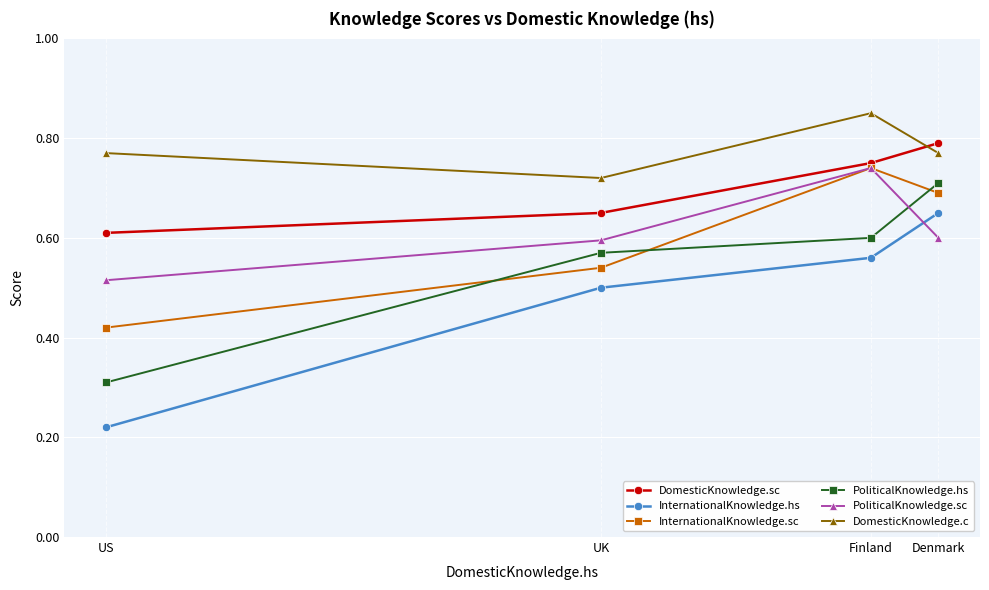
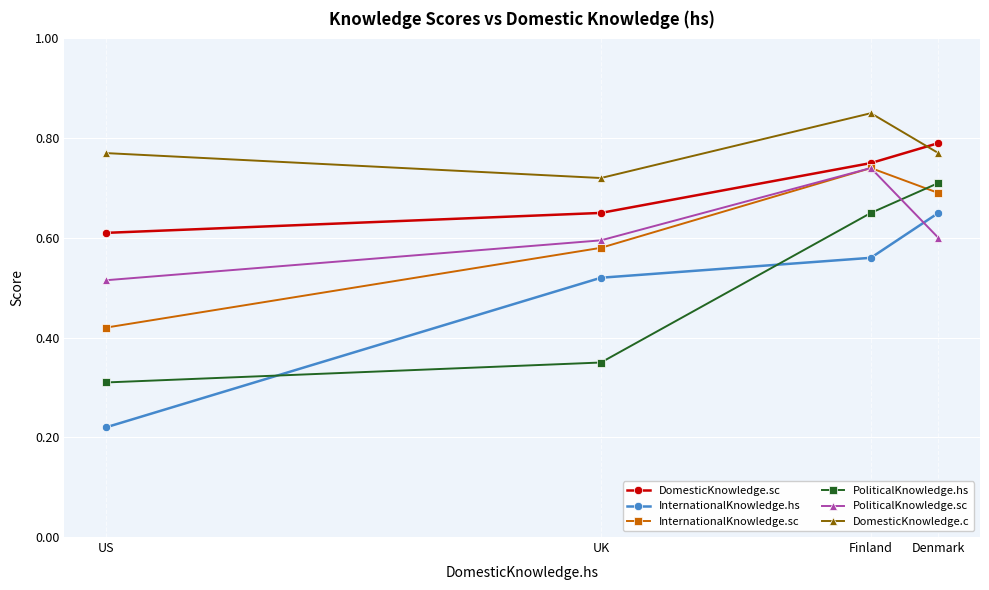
  {
    "DomesticKnowledge.sc": {
      "US": 0.61,
      "UK": 0.65,
      "Finland": 0.75,
      "Denmark": 0.79
    },
    "InternationalKnowledge.hs": {
      "US": 0.22,
-     "UK": 0.50,
+     "UK": 0.52,
      "Finland": 0.56,
      "Denmark": 0.65
    },
    "InternationalKnowledge.sc": {
      "US": 0.42,
-     "UK": 0.54,
+     "UK": 0.58,
      "Denmark": 0.69
    },
    "PoliticalKnowledge.hs": {
      "US": 0.31,
-     "UK": 0.57,
-     "Finland": 0.60,
+     "UK": 0.35,
+     "Finland": 0.65,
      "Denmark": 0.71
    },
    "PoliticalKnowledge.sc": {
      "US": 0.52,
      "UK": 0.60,
      "Denmark": 0.60
    },
    "DomesticKnowledge.c": {
      "US": 0.77,
      "UK": 0.72,
      "Finland": 0.85,
      "Denmark": 0.77
    }
  }
